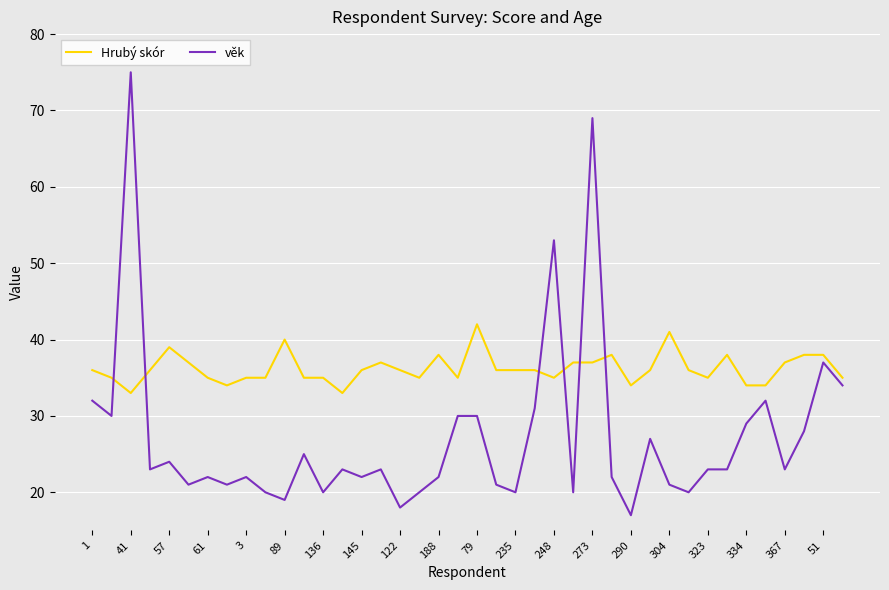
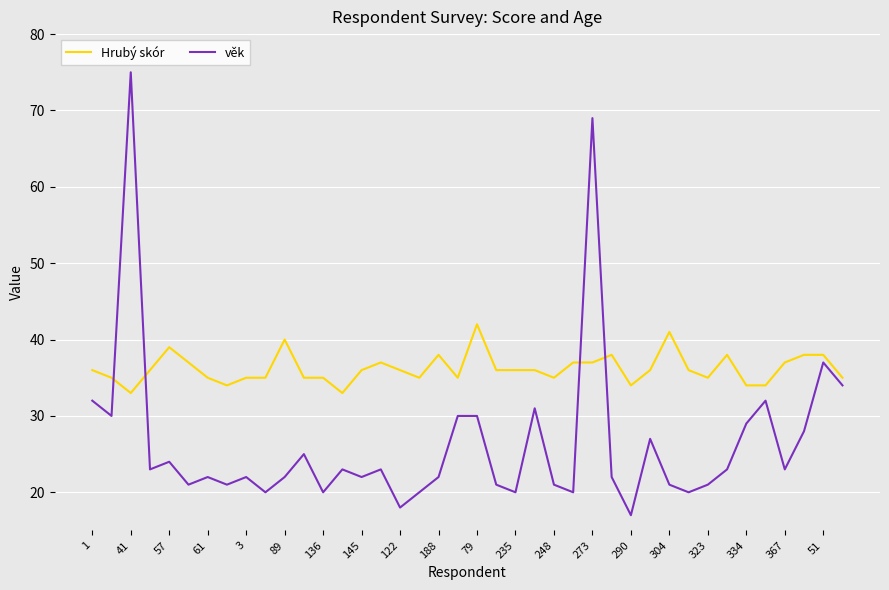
  {
    "Hrubý skór": {
      "1": 36,
      "41": 33,
      "57": 39,
      "61": 35,
      "3": 35,
      "89": 40,
      "136": 35,
      "145": 36,
      "122": 36,
      "188": 38,
      "79": 42,
      "235": 36,
      "248": 35,
      "273": 37,
      "290": 34,
      "304": 41,
      "323": 35,
      "334": 34,
      "367": 37,
      "51": 38
    },
    "věk": {
      "1": 32,
      "41": 75,
      "57": 24,
      "61": 22,
      "3": 22,
-     "89": 19,
+     "89": 22,
      "136": 20,
      "145": 22,
      "122": 18,
      "188": 22,
      "79": 30,
      "235": 20,
-     "248": 53,
+     "248": 21,
      "273": 69,
      "290": 17,
      "304": 21,
-     "323": 23,
+     "323": 21,
      "334": 29,
      "367": 23,
      "51": 37
    }
  }
